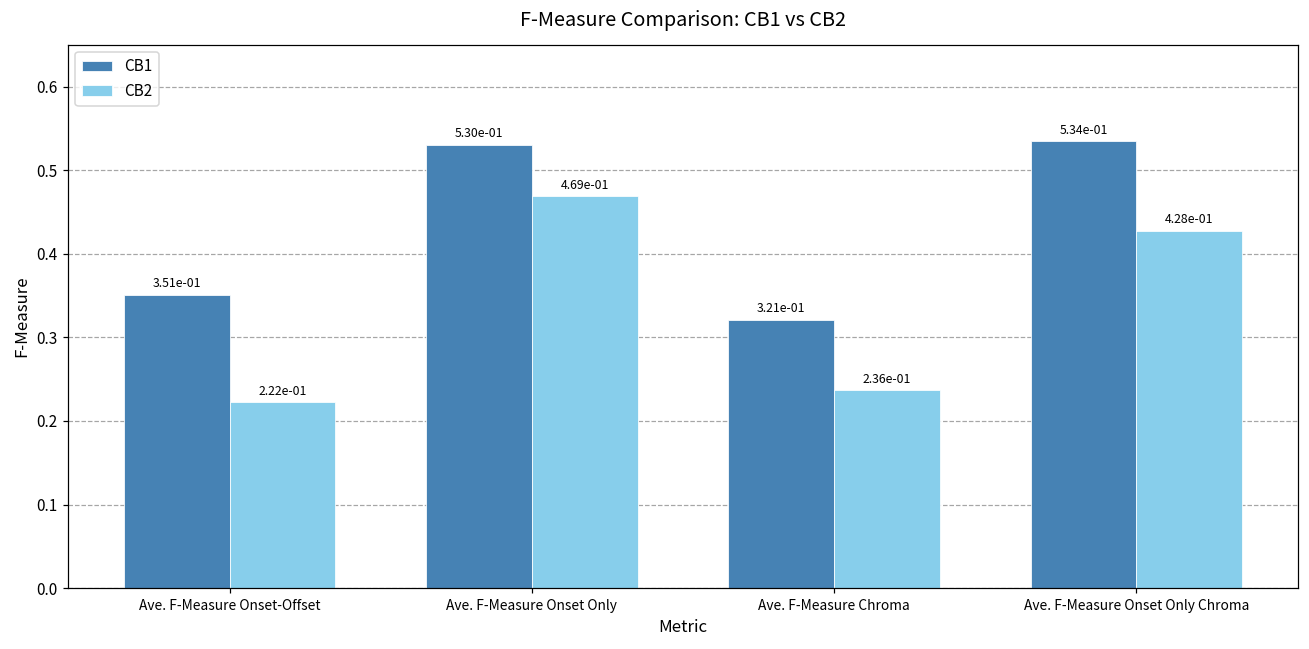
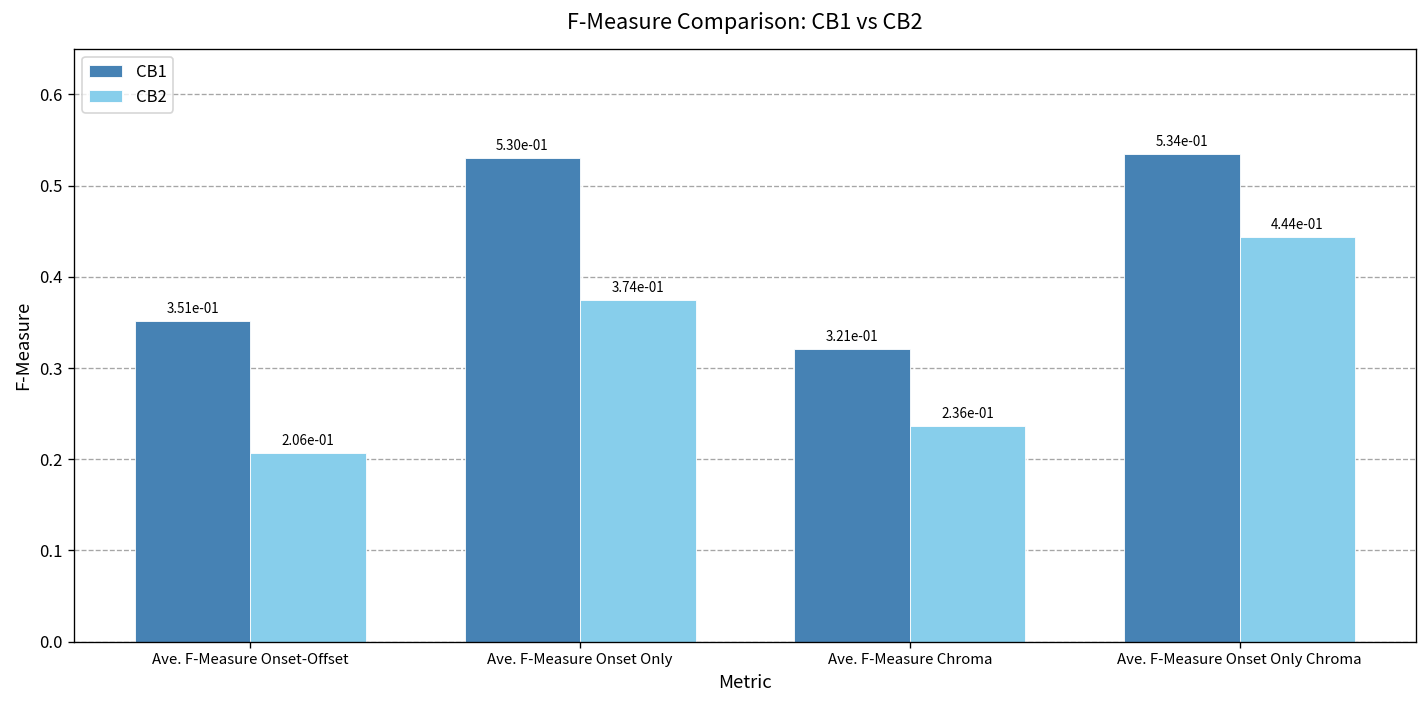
  {
    "CB1": {
      "Ave. F-Measure Onset-Offset": "3.51e-01",
      "Ave. F-Measure Onset Only": "5.30e-01",
      "Ave. F-Measure Chroma": "3.21e-01",
      "Ave. F-Measure Onset Only Chroma": "5.34e-01"
    },
    "CB2": {
-     "Ave. F-Measure Onset-Offset": "2.22e-01",
-     "Ave. F-Measure Onset Only": "4.69e-01",
+     "Ave. F-Measure Onset-Offset": "2.06e-01",
+     "Ave. F-Measure Onset Only": "3.74e-01",
      "Ave. F-Measure Chroma": "2.36e-01",
-     "Ave. F-Measure Onset Only Chroma": "4.28e-01"
+     "Ave. F-Measure Onset Only Chroma": "4.44e-01"
    }
  }
